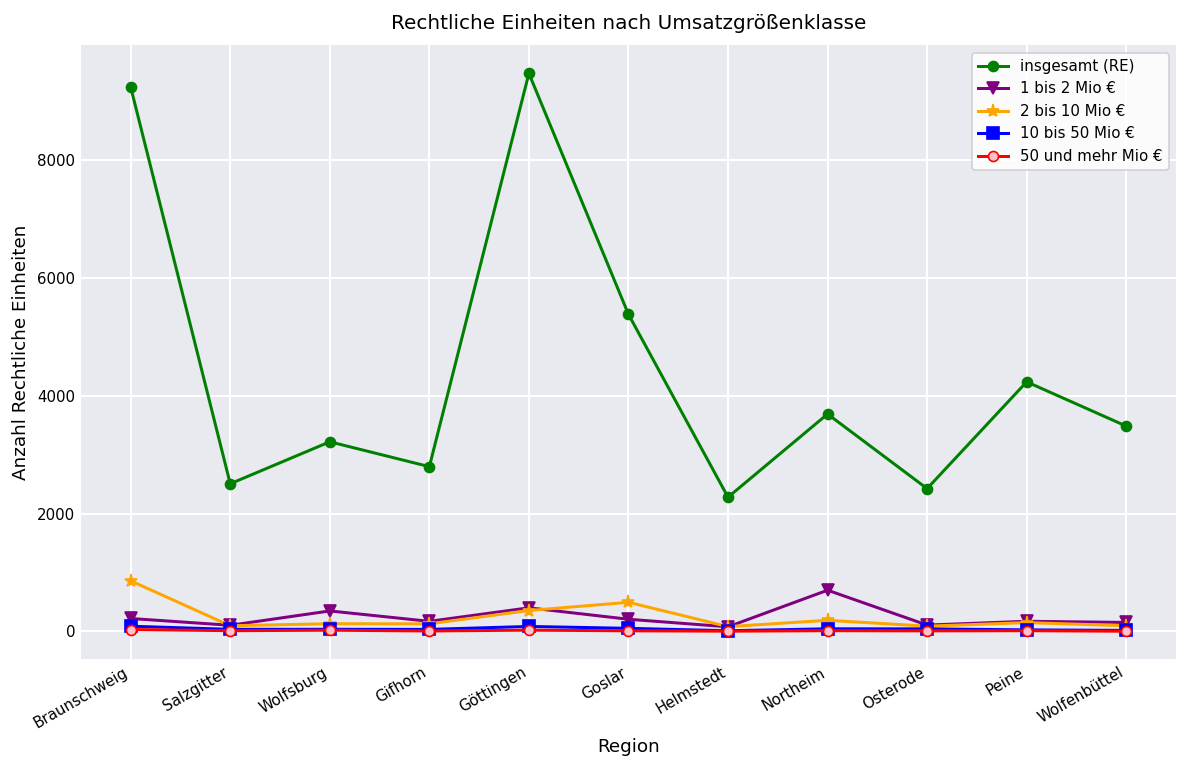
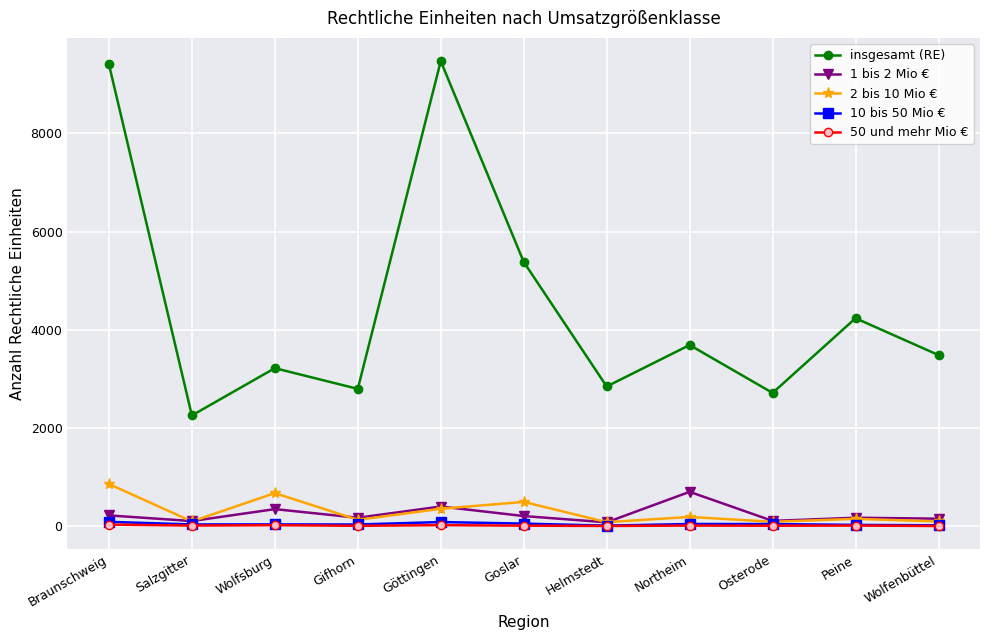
  {
    "insgesamt (RE)": {
-     "Braunschweig": 9200,
-     "Salzgitter": 2500,
+     "Braunschweig": 9400,
+     "Salzgitter": 2300,
      "Wolfsburg": 3200,
      "Gifhorn": 2800,
      "Göttingen": 9500,
      "Goslar": 5400,
-     "Helmstedt": 2300,
+     "Helmstedt": 2800,
      "Northeim": 3700,
-     "Osterode": 2400,
+     "Osterode": 2700,
      "Peine": 4200,
      "Wolfenbüttel": 3500
    },
    "1 bis 2 Mio €": {
      "Braunschweig": 200,
      "Wolfsburg": 300,
      "Goslar": 200,
      "Northeim": 700,
      "Wolfenbüttel": 200
    },
    "2 bis 10 Mio €": {
      "Braunschweig": 900,
-     "Wolfsburg": 100,
+     "Wolfsburg": 700,
      "Goslar": 500,
      "Northeim": 200,
      "Wolfenbüttel": 100
    },
    "10 bis 50 Mio €": {
      "Braunschweig": 100,
      "Göttingen": 100
    },
    "50 und mehr Mio €": {
      "Braunschweig": 0,
      "Göttingen": 0
    }
  }
